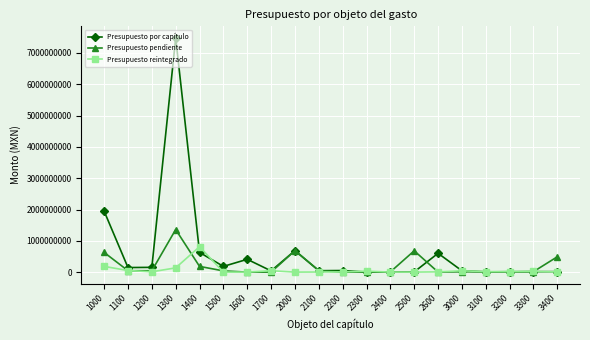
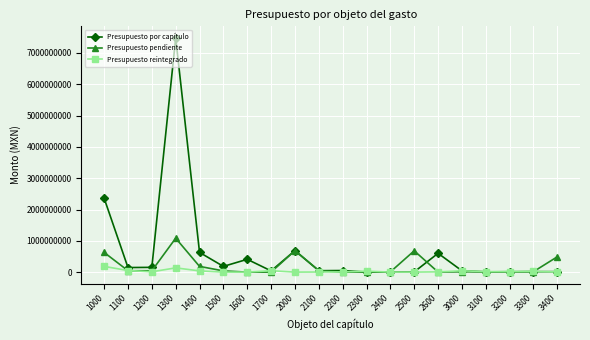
  {
    "Presupuesto por capítulo": {
-     "1000": 1900000000,
+     "1000": 2400000000,
      "1100": 100000000,
      "1200": 200000000,
      "1400": 600000000,
      "1500": 200000000,
      "1600": 400000000,
      "2600": 600000000
    },
    "Presupuesto pendiente": {
      "1000": 600000000,
-     "1300": 1400000000,
+     "1300": 1100000000,
      "1400": 200000000,
      "2500": 700000000,
      "3400": 500000000
    },
    "Presupuesto reintegrado": {
      "1000": 200000000,
      "1300": 100000000,
-     "1400": 800000000,
+     "1400": 0,
      "2000": 0
    }
  }
